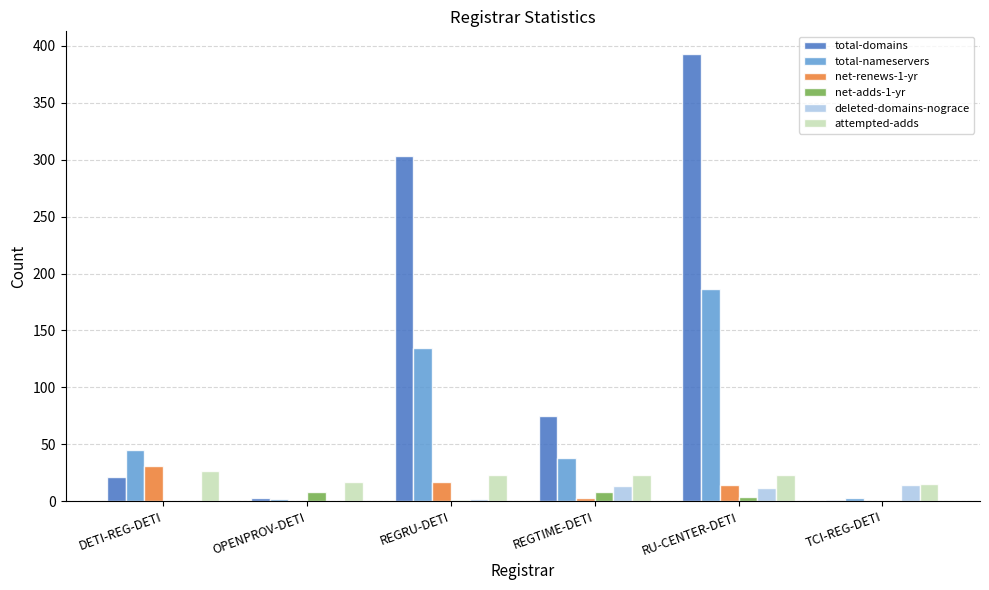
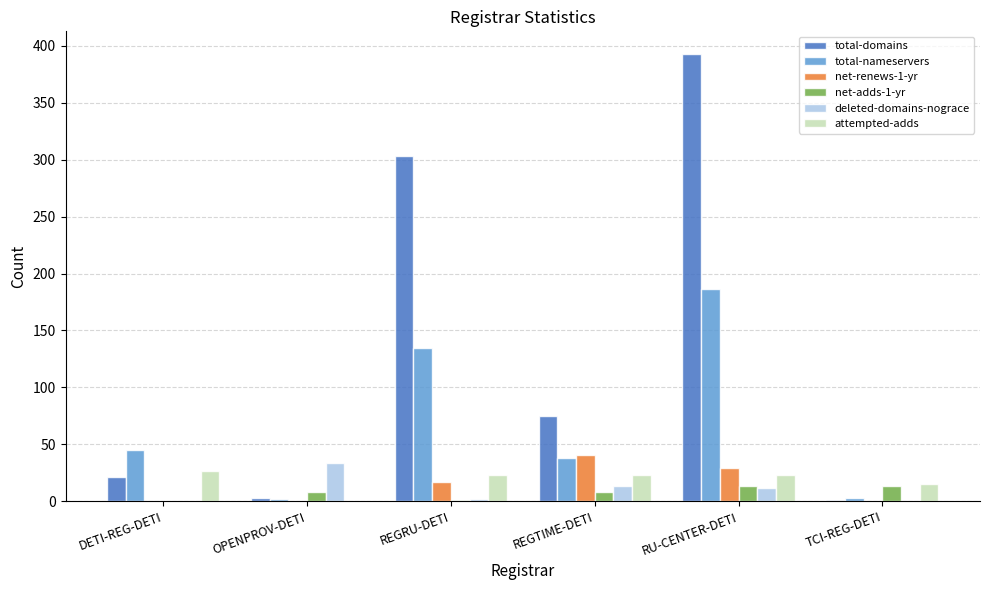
  {
    "net-renews-1-yr": {
-     "DETI-REG-DETI": 31,
+     "DETI-REG-DETI": 0,
      "OPENPROV-DETI": 0,
      "REGRU-DETI": 17,
-     "REGTIME-DETI": 3,
-     "RU-CENTER-DETI": 14,
+     "REGTIME-DETI": 41,
+     "RU-CENTER-DETI": 29,
      "TCI-REG-DETI": 0
    },
    "net-adds-1-yr": {
      "DETI-REG-DETI": 0,
      "OPENPROV-DETI": 8,
      "REGTIME-DETI": 8,
-     "RU-CENTER-DETI": 4,
-     "TCI-REG-DETI": 0
+     "RU-CENTER-DETI": 13,
+     "TCI-REG-DETI": 13
    },
    "deleted-domains-nograce": {
      "DETI-REG-DETI": 0,
-     "OPENPROV-DETI": 0,
+     "OPENPROV-DETI": 34,
      "REGTIME-DETI": 13,
      "RU-CENTER-DETI": 12,
-     "TCI-REG-DETI": 14
+     "TCI-REG-DETI": 0
    },
    "attempted-adds": {
      "DETI-REG-DETI": 27,
-     "OPENPROV-DETI": 17,
+     "OPENPROV-DETI": 0,
      "REGRU-DETI": 23,
      "REGTIME-DETI": 23,
      "RU-CENTER-DETI": 23,
      "TCI-REG-DETI": 15
    }
  }
